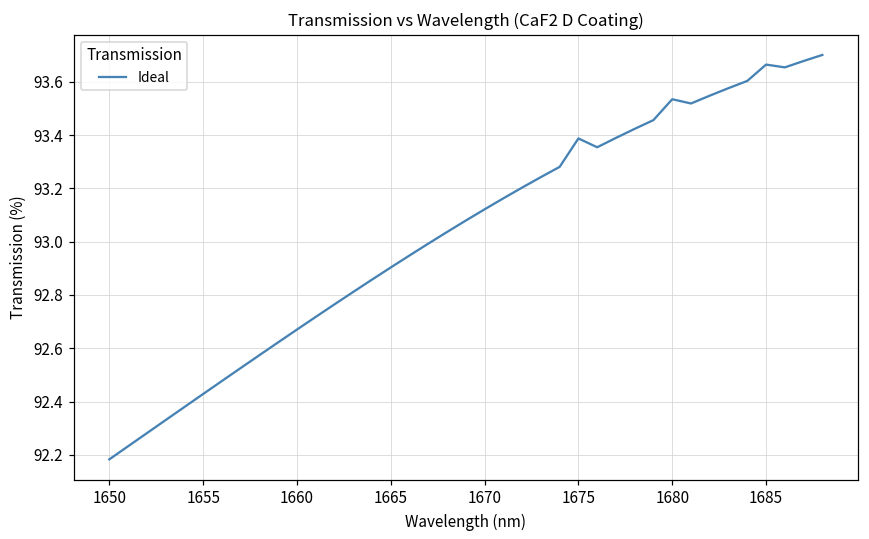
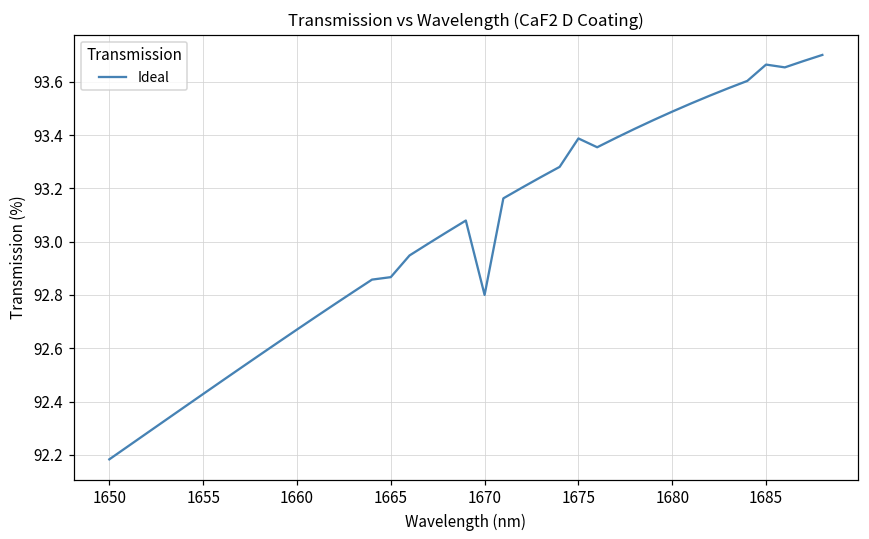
  {
    "1650": 92.18,
    "1655": 92.43,
    "1660": 92.67,
-   "1665": 92.90,
-   "1670": 93.12,
+   "1665": 92.87,
+   "1670": 92.80,
    "1675": 93.39,
-   "1680": 93.53,
+   "1680": 93.49,
    "1685": 93.66
  }
